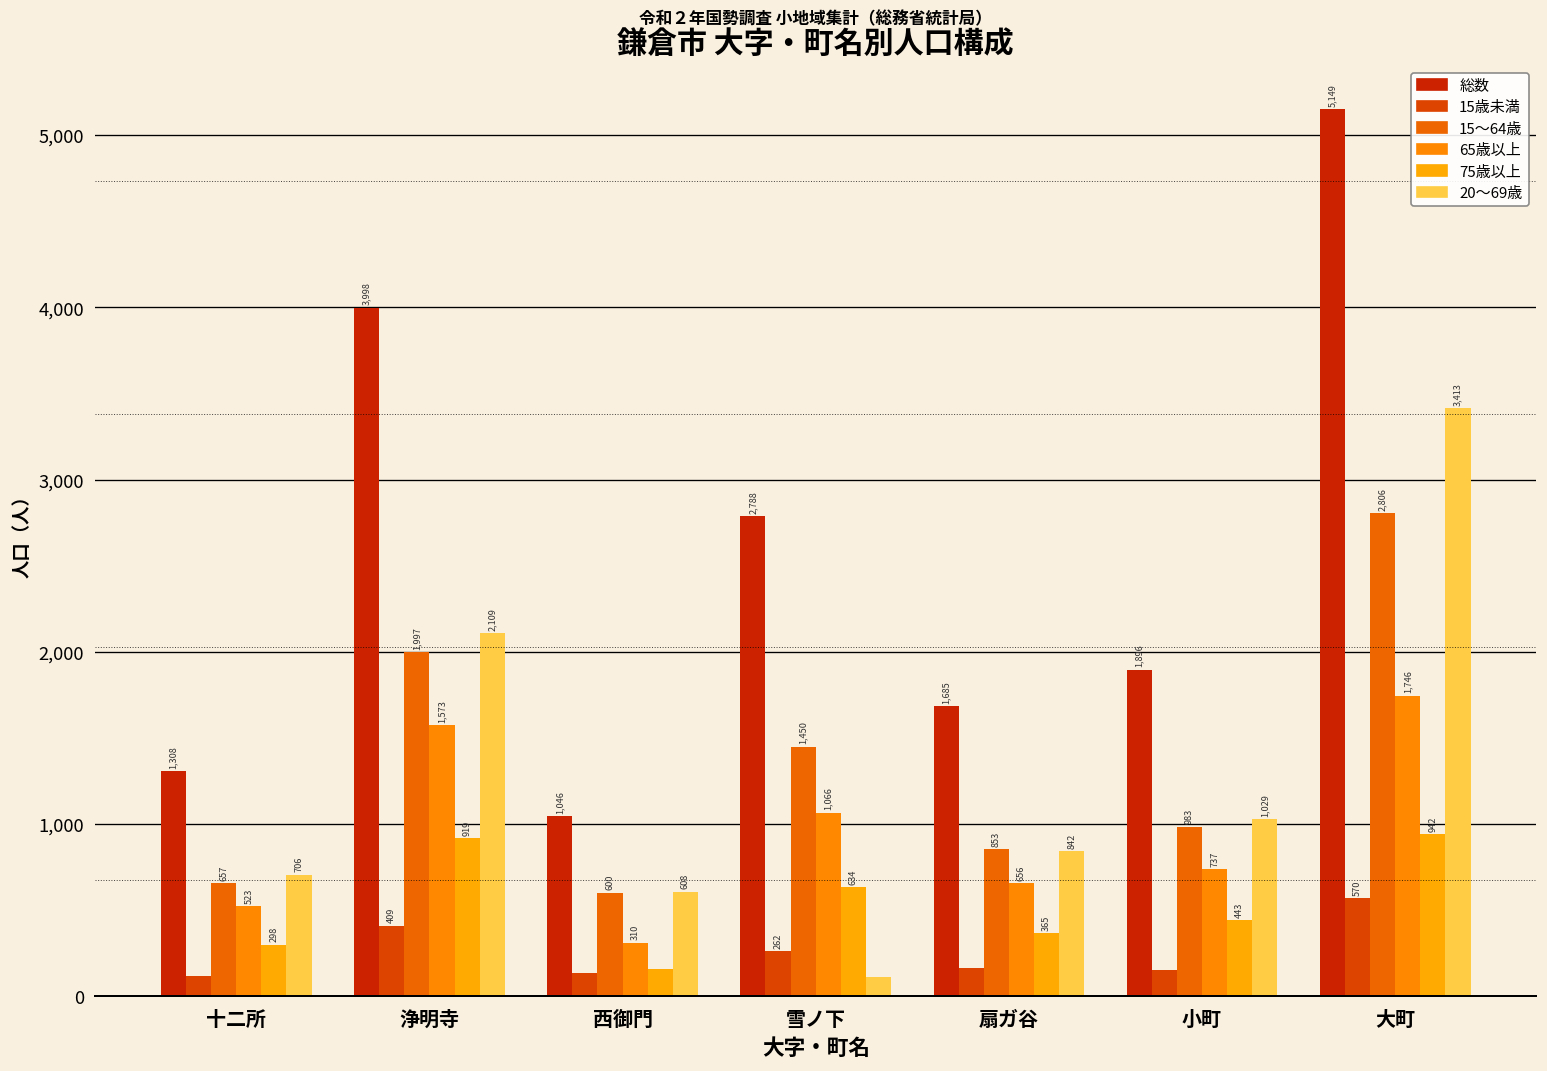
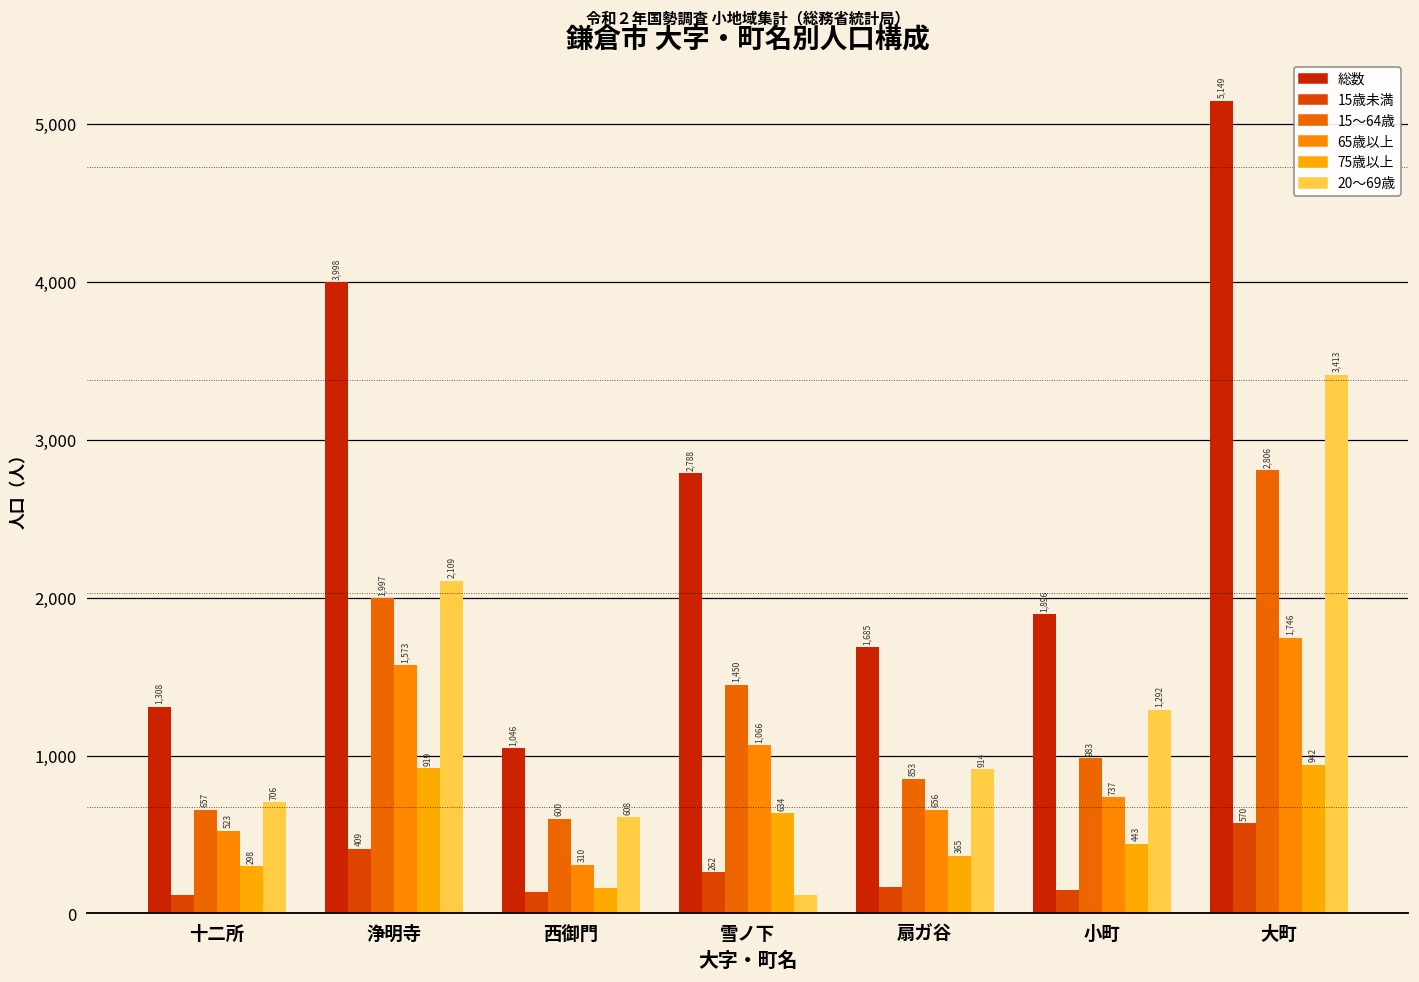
  {
    "20～69歳": {
      "十二所": "706",
      "浄明寺": "2,109",
      "西御門": "608",
-     "扇ガ谷": "842",
-     "小町": "1,029",
+     "扇ガ谷": "914",
+     "小町": "1,292",
      "大町": "3,413"
    }
  }
